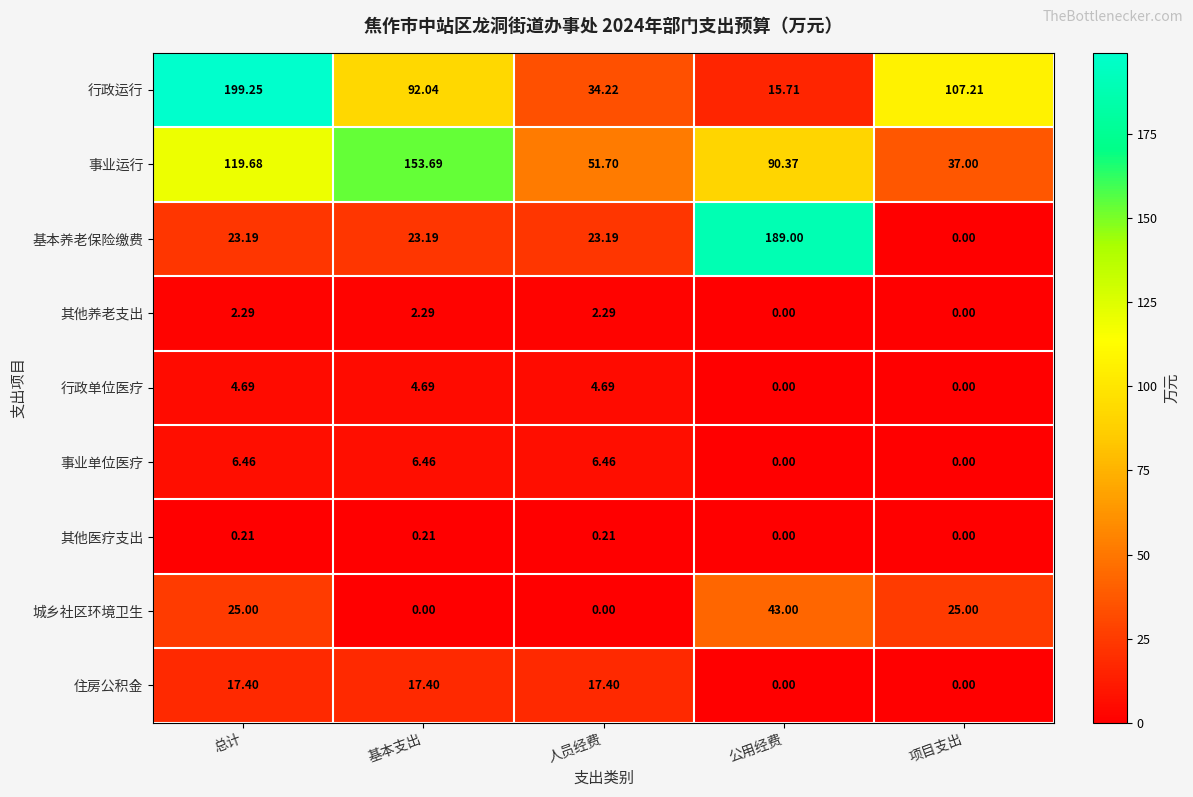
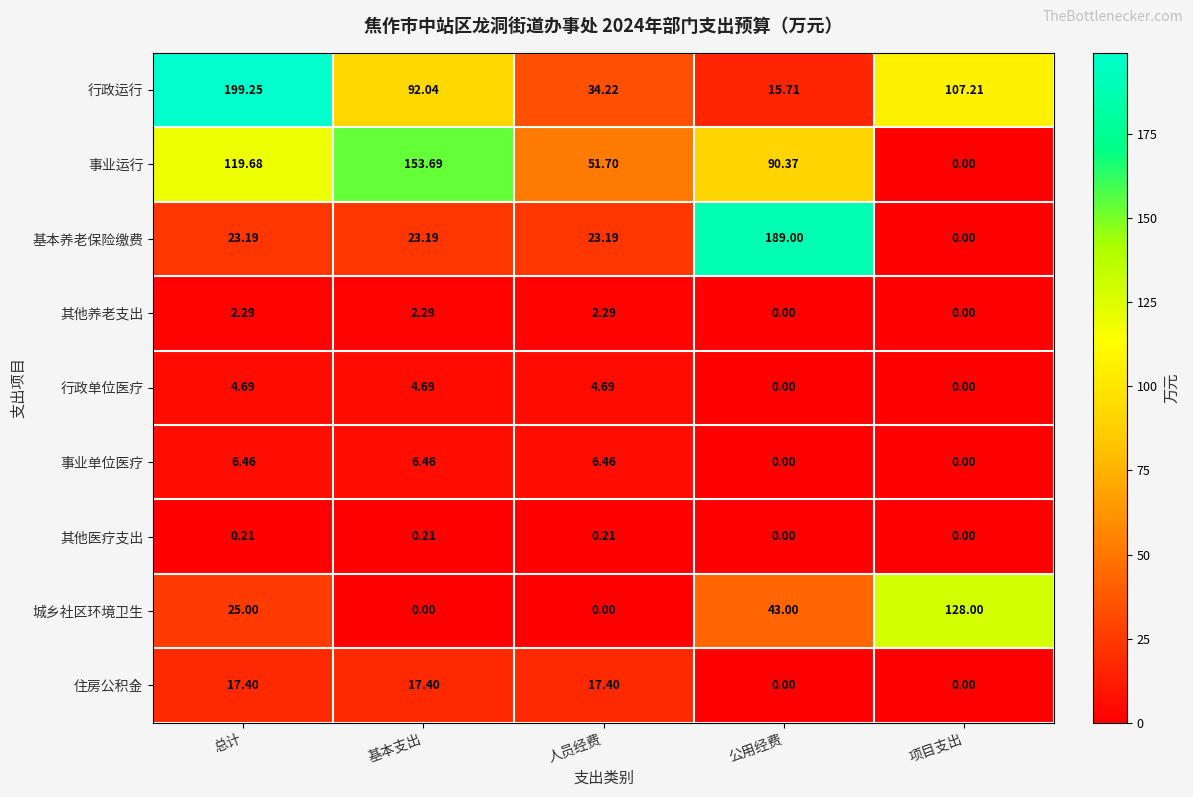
  {
    "行政运行": {
      "总计": 199.25,
      "基本支出": 92.04,
      "人员经费": 34.22,
      "公用经费": 15.71,
      "项目支出": 107.21
    },
    "事业运行": {
      "总计": 119.68,
      "基本支出": 153.69,
      "人员经费": 51.70,
      "公用经费": 90.37,
-     "项目支出": 37.00
+     "项目支出": 0.00
    },
    "基本养老保险缴费": {
      "总计": 23.19,
      "基本支出": 23.19,
      "人员经费": 23.19,
      "公用经费": 189.00,
      "项目支出": 0.00
    },
    "其他养老支出": {
      "总计": 2.29,
      "基本支出": 2.29,
      "人员经费": 2.29,
      "公用经费": 0.00,
      "项目支出": 0.00
    },
    "行政单位医疗": {
      "总计": 4.69,
      "基本支出": 4.69,
      "人员经费": 4.69,
      "公用经费": 0.00,
      "项目支出": 0.00
    },
    "事业单位医疗": {
      "总计": 6.46,
      "基本支出": 6.46,
      "人员经费": 6.46,
      "公用经费": 0.00,
      "项目支出": 0.00
    },
    "其他医疗支出": {
      "总计": 0.21,
      "基本支出": 0.21,
      "人员经费": 0.21,
      "公用经费": 0.00,
      "项目支出": 0.00
    },
    "城乡社区环境卫生": {
      "总计": 25.00,
      "基本支出": 0.00,
      "人员经费": 0.00,
      "公用经费": 43.00,
-     "项目支出": 25.00
+     "项目支出": 128.00
    },
    "住房公积金": {
      "总计": 17.40,
      "基本支出": 17.40,
      "人员经费": 17.40,
      "公用经费": 0.00,
      "项目支出": 0.00
    }
  }
